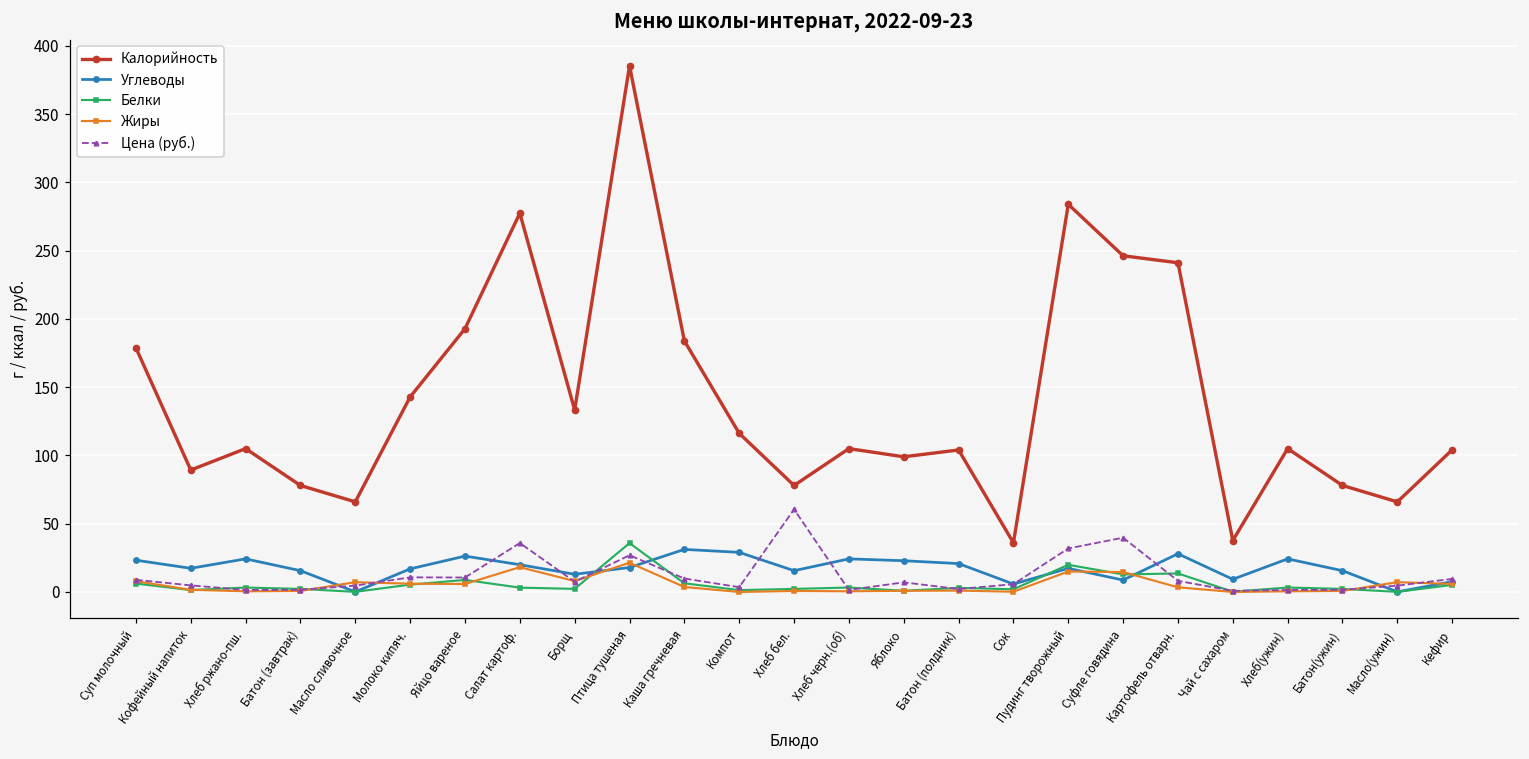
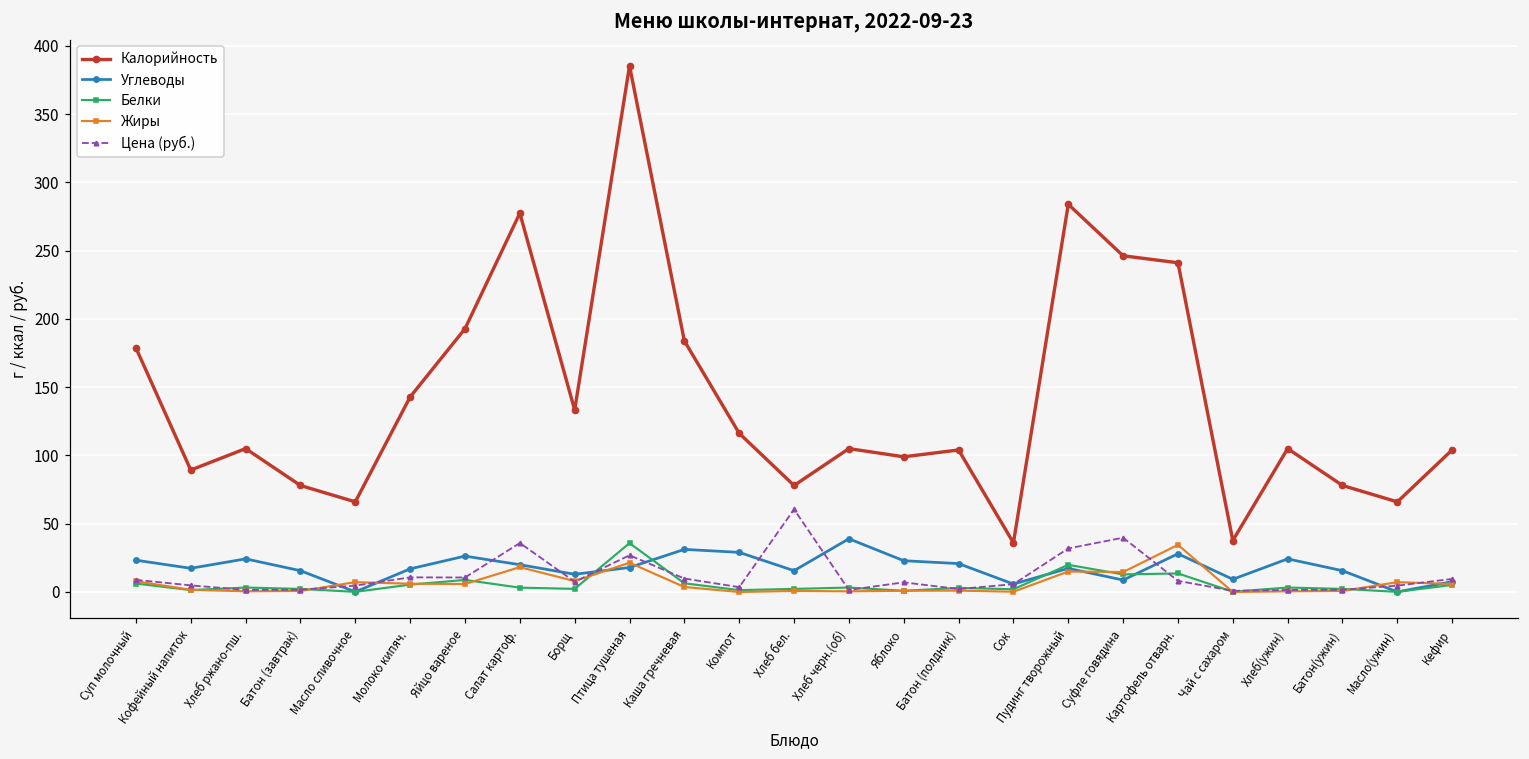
  {
    "Калорийность": {
      "Суп молочный": 179,
      "Кофейный напиток": 89,
      "Хлеб ржано-пш.": 105,
      "Батон (завтрак)": 78,
      "Масло сливочное": 66,
      "Молоко кипяч.": 143,
      "Яйцо вареное": 193,
      "Салат картоф.": 277,
      "Борщ": 133,
      "Птица тушеная": 385,
      "Каша гречневая": 184,
      "Компот": 116,
      "Хлеб бел.": 78,
      "Хлеб черн.(об)": 105,
      "Яблоко": 99,
      "Батон (полдник)": 104,
      "Сок": 36,
      "Пудинг творожный": 284,
      "Суфле говядина": 246,
      "Картофель отварн.": 241,
      "Чай с сахаром": 38,
      "Хлеб(ужин)": 105,
      "Батон(ужин)": 78,
      "Масло(ужин)": 66,
      "Кефир": 104
    },
    "Углеводы": {
      "Суп молочный": 23,
      "Кофейный напиток": 17,
      "Хлеб ржано-пш.": 24,
      "Батон (завтрак)": 16,
      "Молоко кипяч.": 17,
      "Яйцо вареное": 26,
      "Борщ": 13,
      "Птица тушеная": 18,
      "Каша гречневая": 31,
      "Компот": 29,
      "Хлеб бел.": 16,
-     "Хлеб черн.(об)": 24,
+     "Хлеб черн.(об)": 39,
      "Яблоко": 23,
      "Батон (полдник)": 21,
      "Пудинг творожный": 17,
      "Суфле говядина": 9,
      "Картофель отварн.": 28,
      "Чай с сахаром": 9,
      "Хлеб(ужин)": 24,
      "Батон(ужин)": 16
    },
    "Белки": {
      "Салат картоф.": 3,
      "Борщ": 2,
      "Птица тушеная": 36,
      "Каша гречневая": 6,
      "Пудинг творожный": 20,
      "Картофель отварн.": 14
    },
    "Жиры": {
      "Масло сливочное": 7,
      "Яйцо вареное": 6,
      "Птица тушеная": 21,
      "Каша гречневая": 4,
      "Пудинг творожный": 15,
-     "Картофель отварн.": 3,
+     "Картофель отварн.": 35,
      "Масло(ужин)": 7
    },
    "Цена (руб.)": {
      "Кофейный напиток": 5,
      "Масло сливочное": 5,
      "Молоко кипяч.": 11,
      "Салат картоф.": 36,
      "Птица тушеная": 27,
      "Каша гречневая": 10,
      "Компот": 4,
      "Хлеб бел.": 61,
      "Яблоко": 7,
      "Пудинг творожный": 32,
      "Суфле говядина": 40,
      "Картофель отварн.": 8,
      "Масло(ужин)": 5
    }
  }
